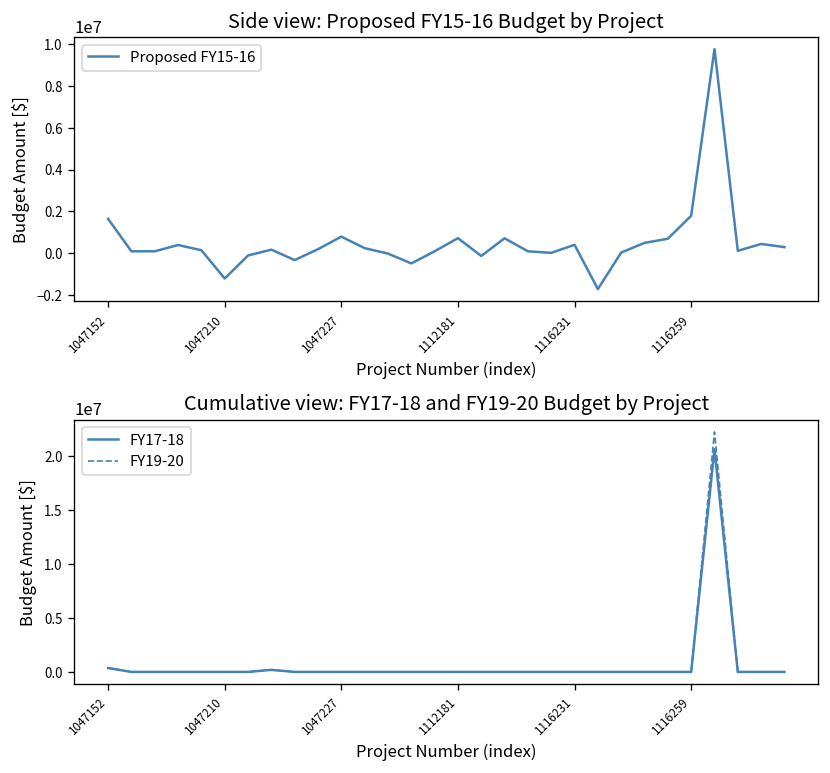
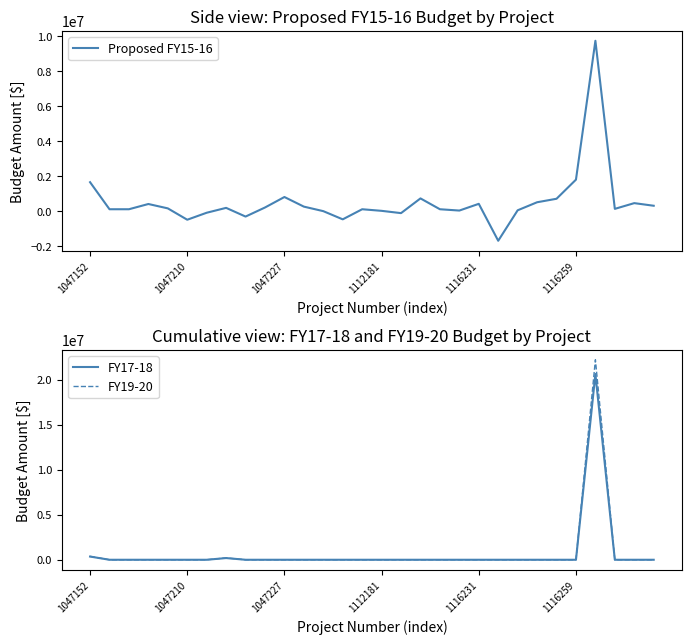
  {
    "Side view: Proposed FY15-16 Budget by Project": {
      "1047152": 1600000,
-     "1047210": -1200000,
+     "1047210": -500000,
      "1047227": 800000,
-     "1112181": 700000,
+     "1112181": 0,
      "1116231": 400000,
      "1116259": 1800000
    }
  }
